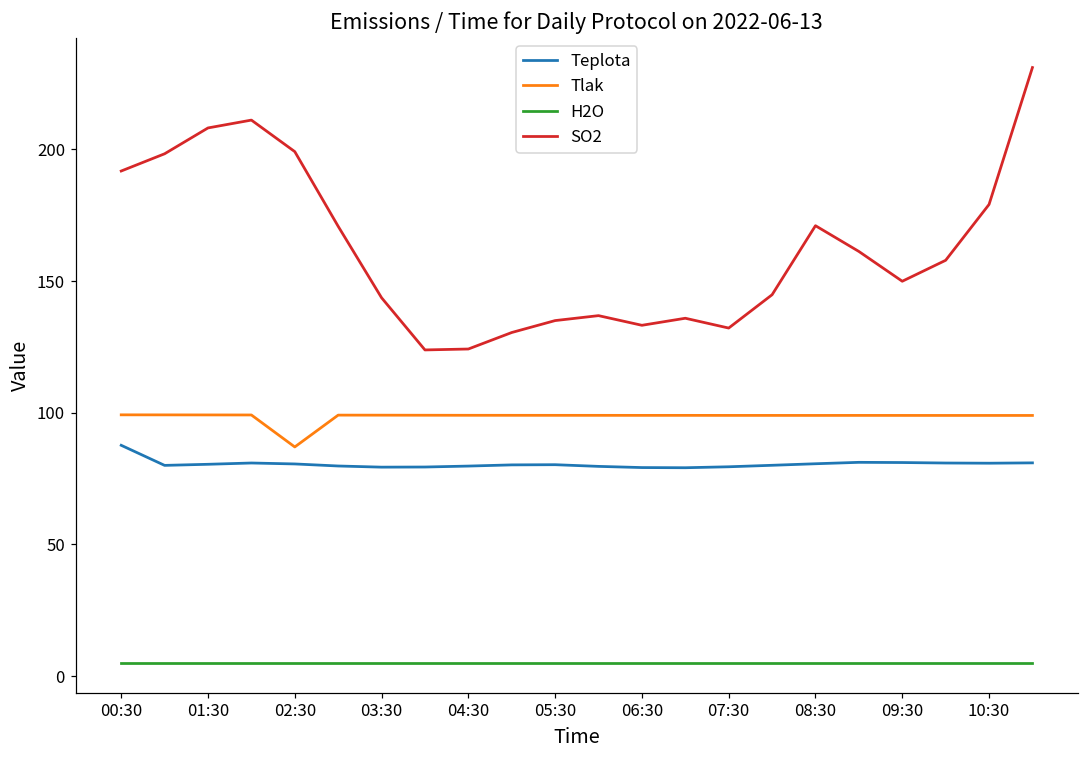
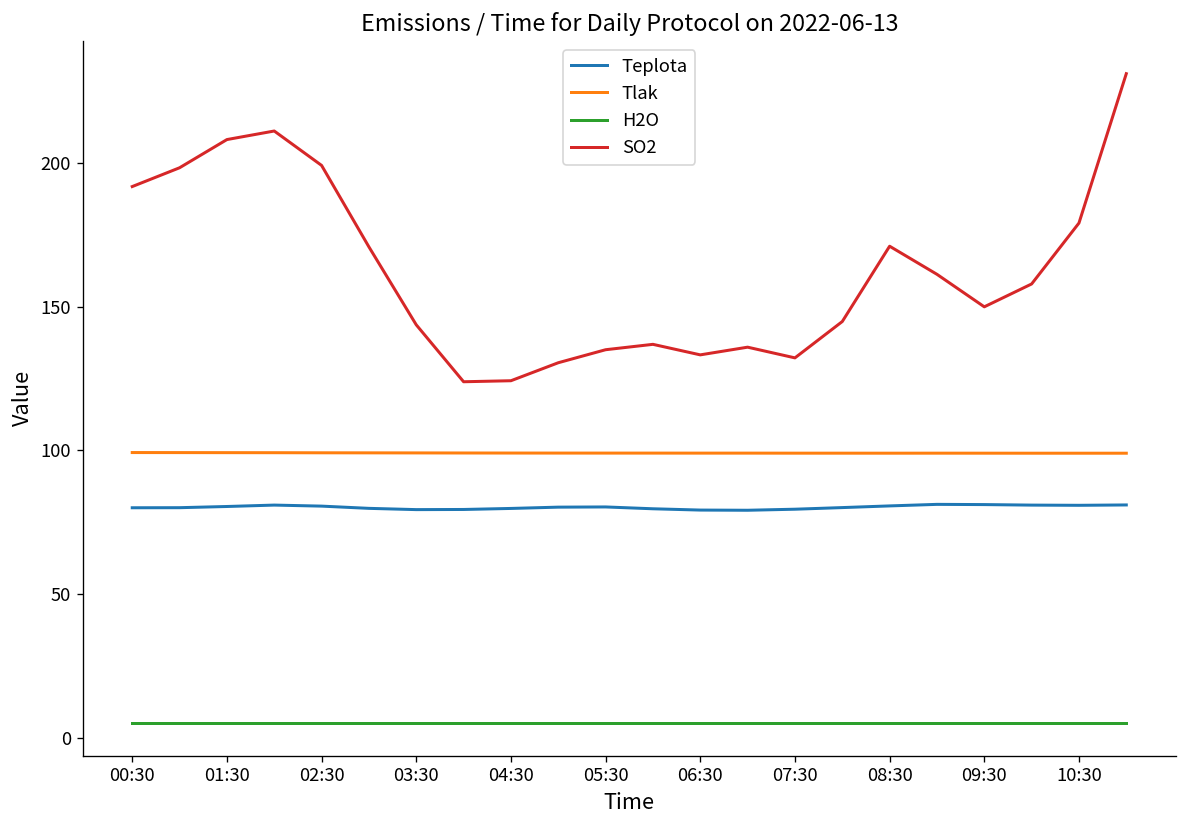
  {
    "Teplota": {
-     "00:30": 88,
+     "00:30": 80,
      "01:30": 80,
      "02:30": 81,
      "03:30": 79,
      "04:30": 80,
      "05:30": 80,
      "06:30": 79,
      "07:30": 79,
      "08:30": 81,
      "09:30": 81,
      "10:30": 81
    },
    "Tlak": {
      "00:30": 99,
      "01:30": 99,
-     "02:30": 87,
+     "02:30": 99,
      "03:30": 99,
      "04:30": 99,
      "05:30": 99,
      "06:30": 99,
      "07:30": 99,
      "08:30": 99,
      "09:30": 99,
      "10:30": 99
    },
    "H2O": {
      "00:30": 5,
      "01:30": 5,
      "02:30": 5,
      "03:30": 5,
      "04:30": 5,
      "05:30": 5,
      "06:30": 5,
      "07:30": 5,
      "08:30": 5,
      "09:30": 5,
      "10:30": 5
    },
    "SO2": {
      "00:30": 192,
      "01:30": 208,
      "02:30": 199,
      "03:30": 144,
      "04:30": 124,
      "05:30": 135,
      "06:30": 133,
      "07:30": 132,
      "08:30": 171,
      "09:30": 150,
      "10:30": 179
    }
  }
